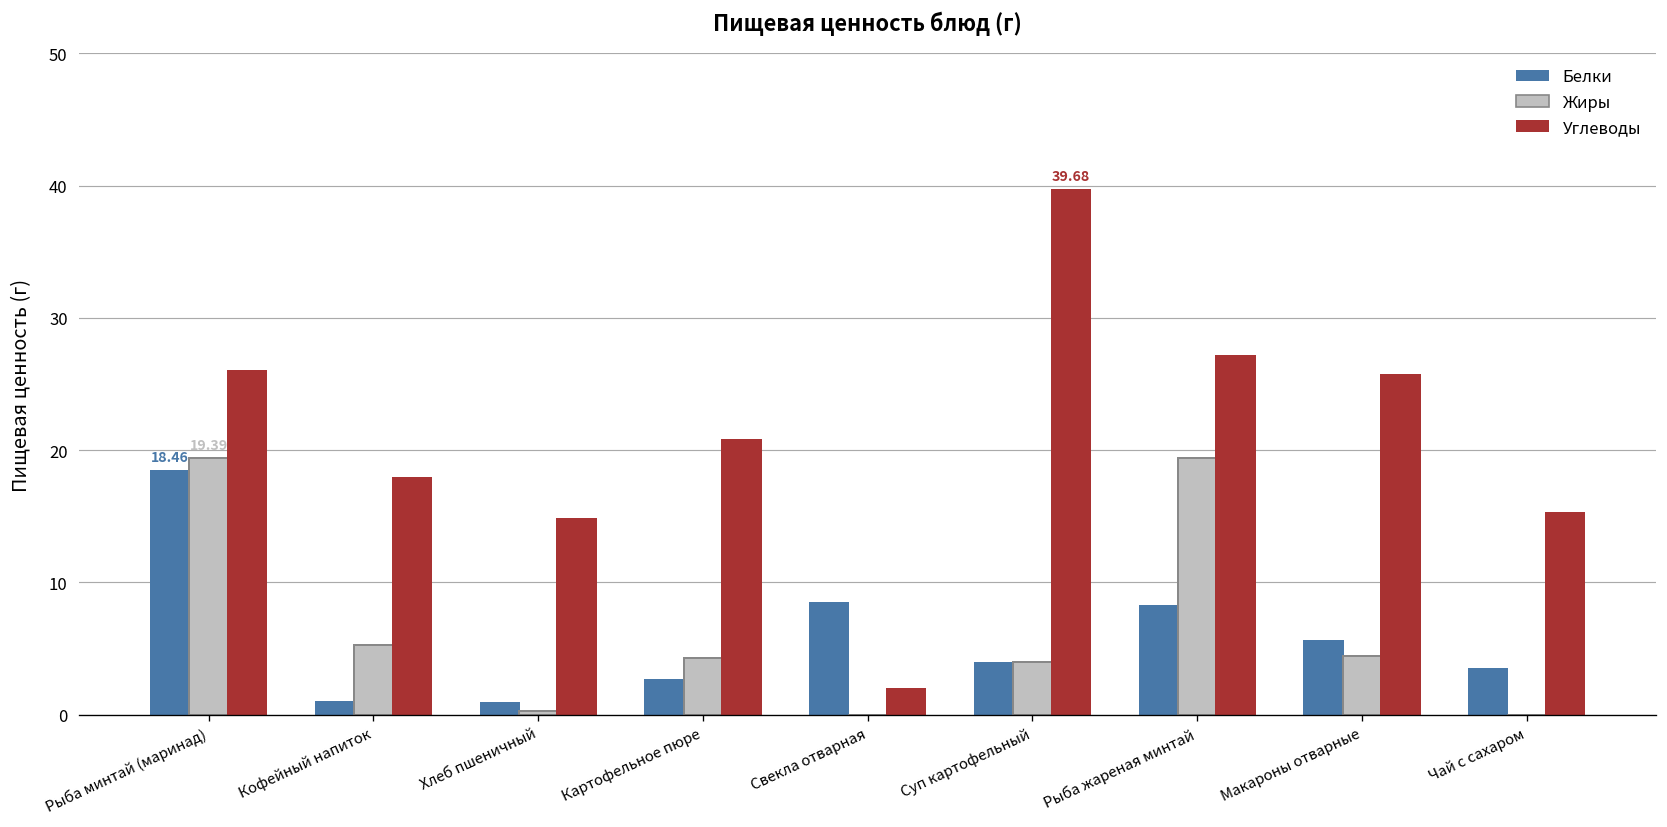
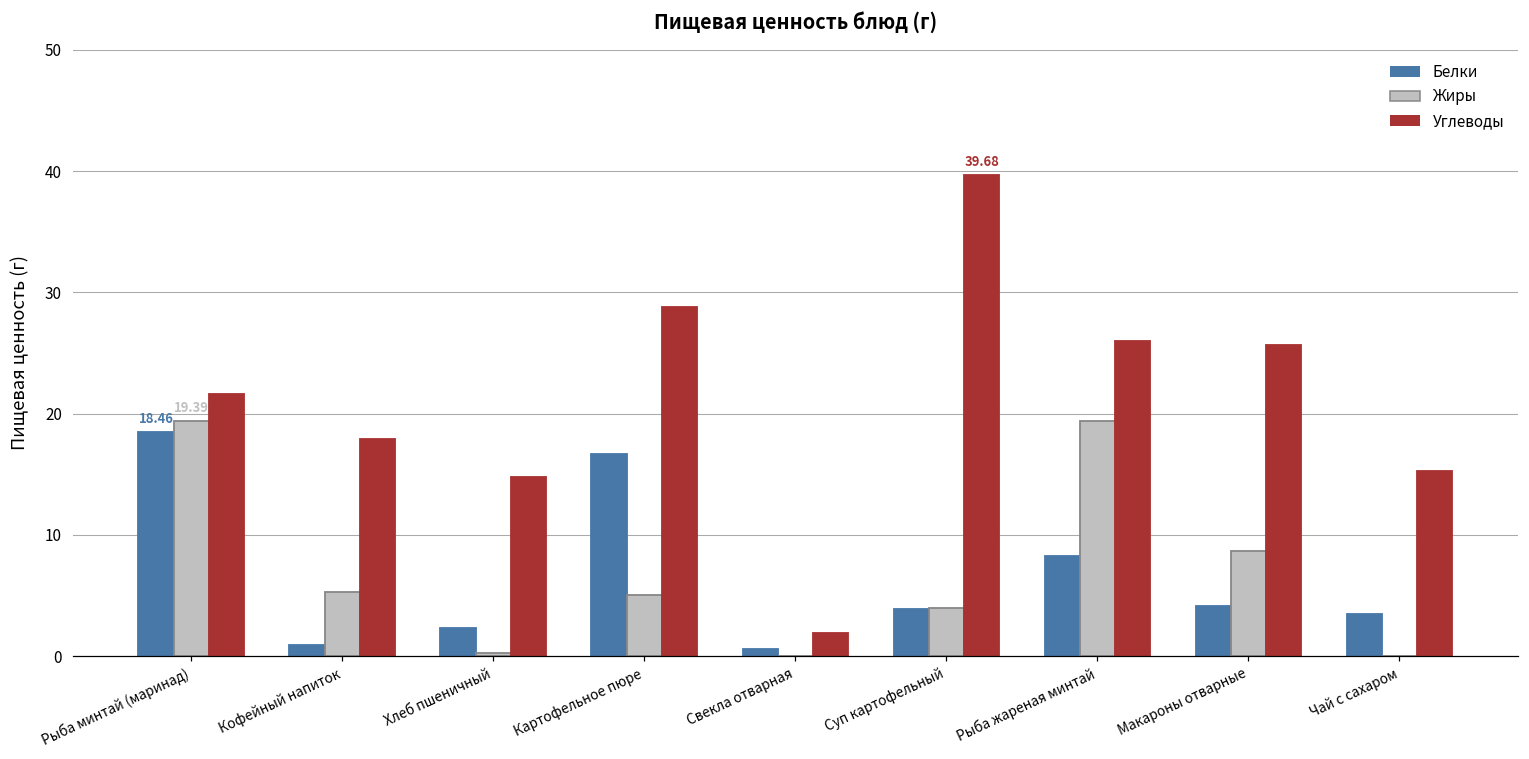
  {
    "Белки": {
      "Кофейный напиток": 1.0,
-     "Хлеб пшеничный": 0.9,
-     "Картофельное пюре": 2.6,
-     "Свекла отварная": 8.5,
+     "Хлеб пшеничный": 2.3,
+     "Картофельное пюре": 16.7,
+     "Свекла отварная": 0.6,
      "Суп картофельный": 3.9,
      "Рыба жареная минтай": 8.3,
-     "Макароны отварные": 5.6,
+     "Макароны отварные": 4.1,
      "Чай с сахаром": 3.5
    },
    "Жиры": {
      "Кофейный напиток": 5.3,
      "Хлеб пшеничный": 0.2,
-     "Картофельное пюре": 4.3,
+     "Картофельное пюре": 5.0,
      "Свекла отварная": 0.0,
      "Суп картофельный": 4.0,
      "Рыба жареная минтай": 19.4,
-     "Макароны отварные": 4.4,
+     "Макароны отварные": 8.7,
      "Чай с сахаром": 0.0
    },
    "Углеводы": {
-     "Рыба минтай (маринад)": 26.0,
+     "Рыба минтай (маринад)": 21.6,
      "Кофейный напиток": 17.9,
      "Хлеб пшеничный": 14.8,
-     "Картофельное пюре": 20.8,
+     "Картофельное пюре": 28.8,
      "Свекла отварная": 1.9,
-     "Рыба жареная минтай": 27.2,
+     "Рыба жареная минтай": 26.0,
      "Макароны отварные": 25.7,
      "Чай с сахаром": 15.3
    }
  }
